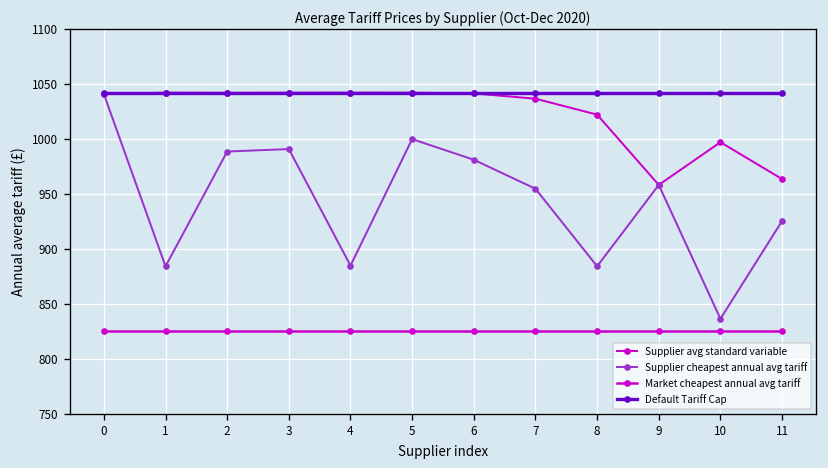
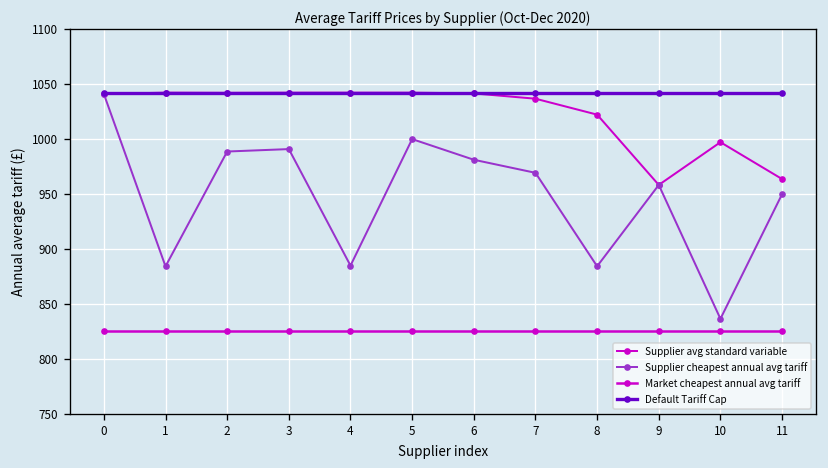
  {
    "Supplier cheapest annual avg tariff": {
      "1": 880,
      "2": 990,
      "3": 990,
      "4": 880,
      "5": 1000,
      "6": 980,
-     "7": 950,
+     "7": 970,
      "8": 880,
      "10": 840,
-     "11": 930
+     "11": 950
    },
    "Default Tariff Cap": {
      "7": 1040,
      "8": 1040,
      "9": 1040,
      "10": 1040,
      "11": 1040
    }
  }
